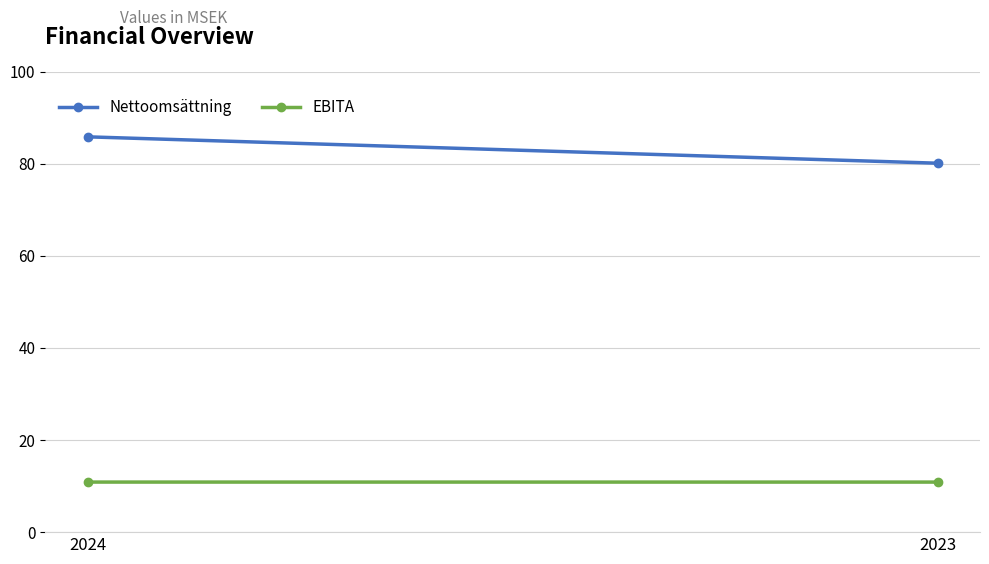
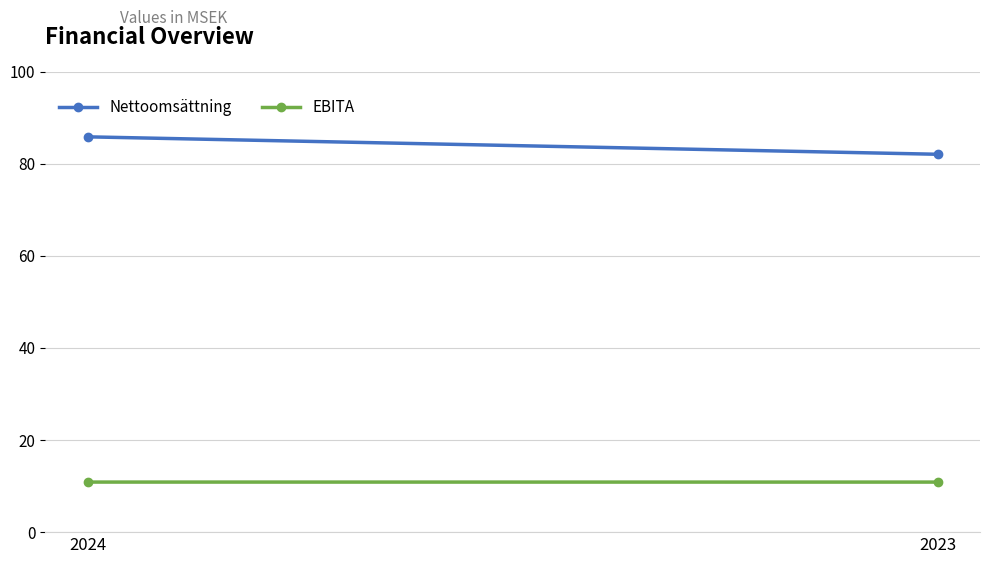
  {
    "Nettoomsättning": {
      "2024": 86,
-     "2023": 80
+     "2023": 82
    },
    "EBITA": {
      "2024": 11,
      "2023": 11
    }
  }
